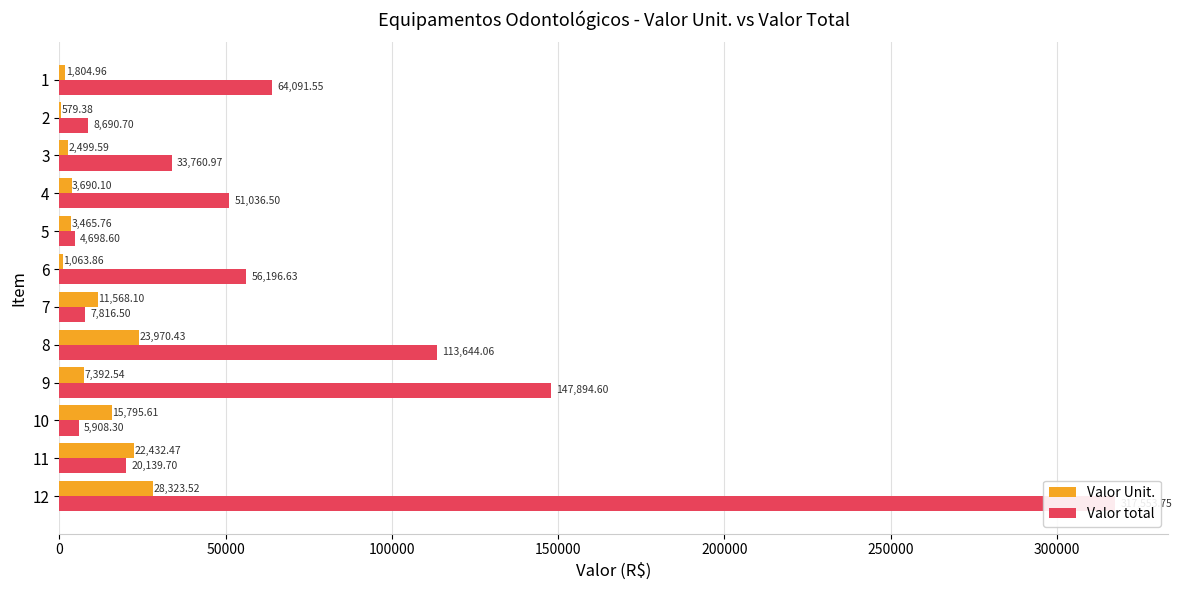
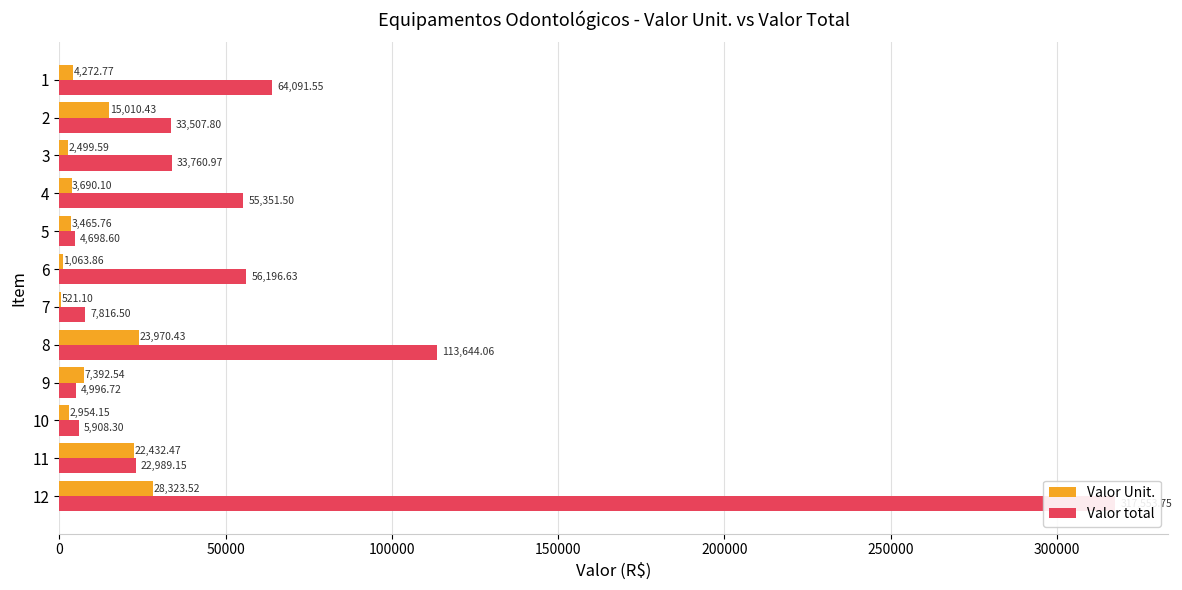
  {
    "Valor Unit.": {
-     "1": "1,804.96",
-     "2": "579.38",
+     "1": "4,272.77",
+     "2": "15,010.43",
      "3": "2,499.59",
      "4": "3,690.10",
      "5": "3,465.76",
      "6": "1,063.86",
-     "7": "11,568.10",
+     "7": "521.10",
      "8": "23,970.43",
      "9": "7,392.54",
-     "10": "15,795.61",
+     "10": "2,954.15",
      "11": "22,432.47",
      "12": "28,323.52"
    },
    "Valor total": {
      "1": "64,091.55",
-     "2": "8,690.70",
+     "2": "33,507.80",
      "3": "33,760.97",
-     "4": "51,036.50",
+     "4": "55,351.50",
      "5": "4,698.60",
      "6": "56,196.63",
      "7": "7,816.50",
      "8": "113,644.06",
-     "9": "147,894.60",
+     "9": "4,996.72",
      "10": "5,908.30",
-     "11": "20,139.70"
+     "11": "22,989.15"
    }
  }
